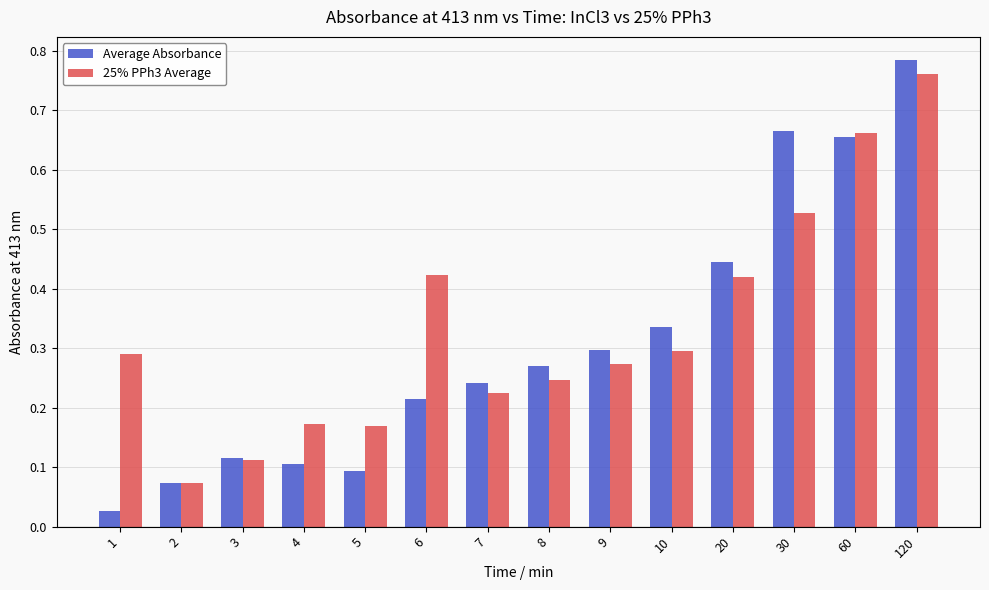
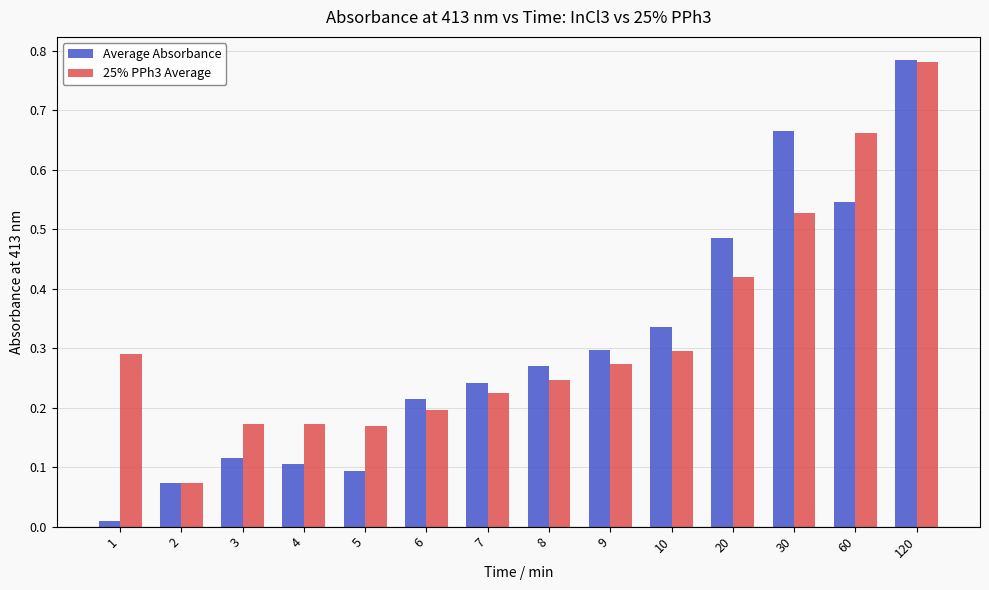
  {
    "Average Absorbance": {
-     "1": 0.03,
+     "1": 0.01,
      "2": 0.07,
      "3": 0.12,
      "4": 0.11,
      "5": 0.09,
      "6": 0.22,
      "7": 0.24,
      "8": 0.27,
      "9": 0.30,
      "10": 0.34,
-     "20": 0.44,
+     "20": 0.48,
      "30": 0.67,
-     "60": 0.65,
+     "60": 0.55,
      "120": 0.78
    },
    "25% PPh3 Average": {
      "1": 0.29,
      "2": 0.07,
-     "3": 0.11,
+     "3": 0.17,
      "4": 0.17,
      "5": 0.17,
-     "6": 0.42,
+     "6": 0.20,
      "7": 0.22,
      "8": 0.25,
      "9": 0.27,
      "10": 0.29,
      "20": 0.42,
      "30": 0.53,
      "60": 0.66,
-     "120": 0.76
+     "120": 0.78
    }
  }
